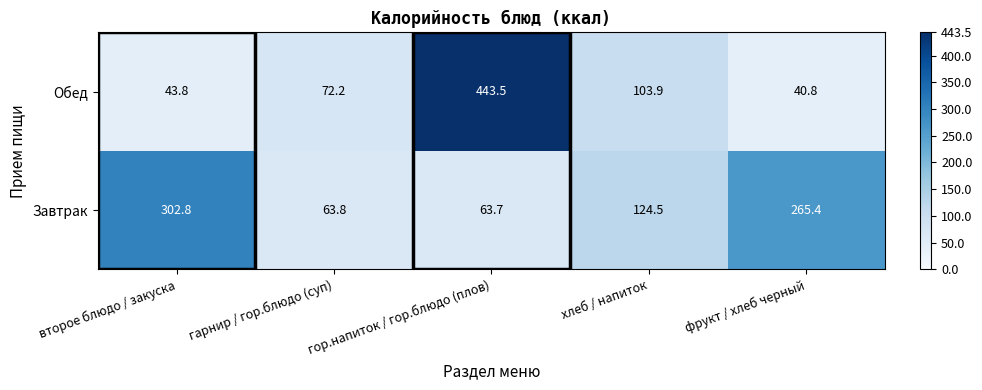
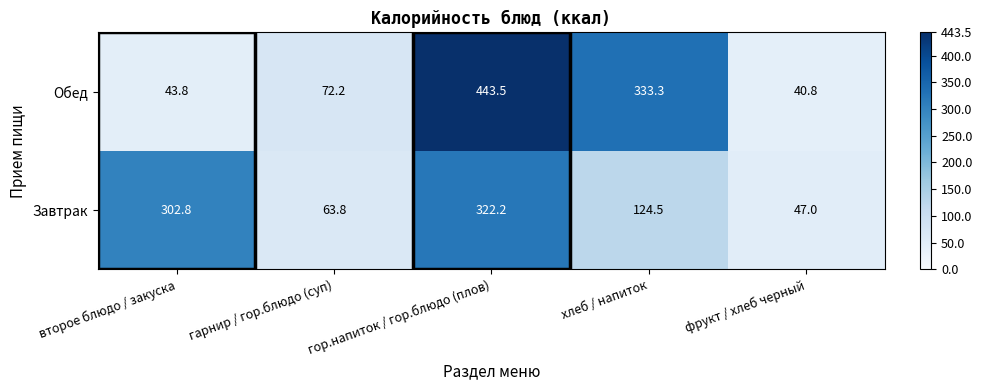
  {
    "Обед": {
      "второе блюдо / закуска": 43.8,
      "гарнир / гор.блюдо (суп)": 72.2,
      "гор.напиток / гор.блюдо (плов)": 443.5,
-     "хлеб / напиток": 103.9,
+     "хлеб / напиток": 333.3,
      "фрукт / хлеб черный": 40.8
    },
    "Завтрак": {
      "второе блюдо / закуска": 302.8,
      "гарнир / гор.блюдо (суп)": 63.8,
-     "гор.напиток / гор.блюдо (плов)": 63.7,
+     "гор.напиток / гор.блюдо (плов)": 322.2,
      "хлеб / напиток": 124.5,
-     "фрукт / хлеб черный": 265.4
+     "фрукт / хлеб черный": 47.0
    }
  }
